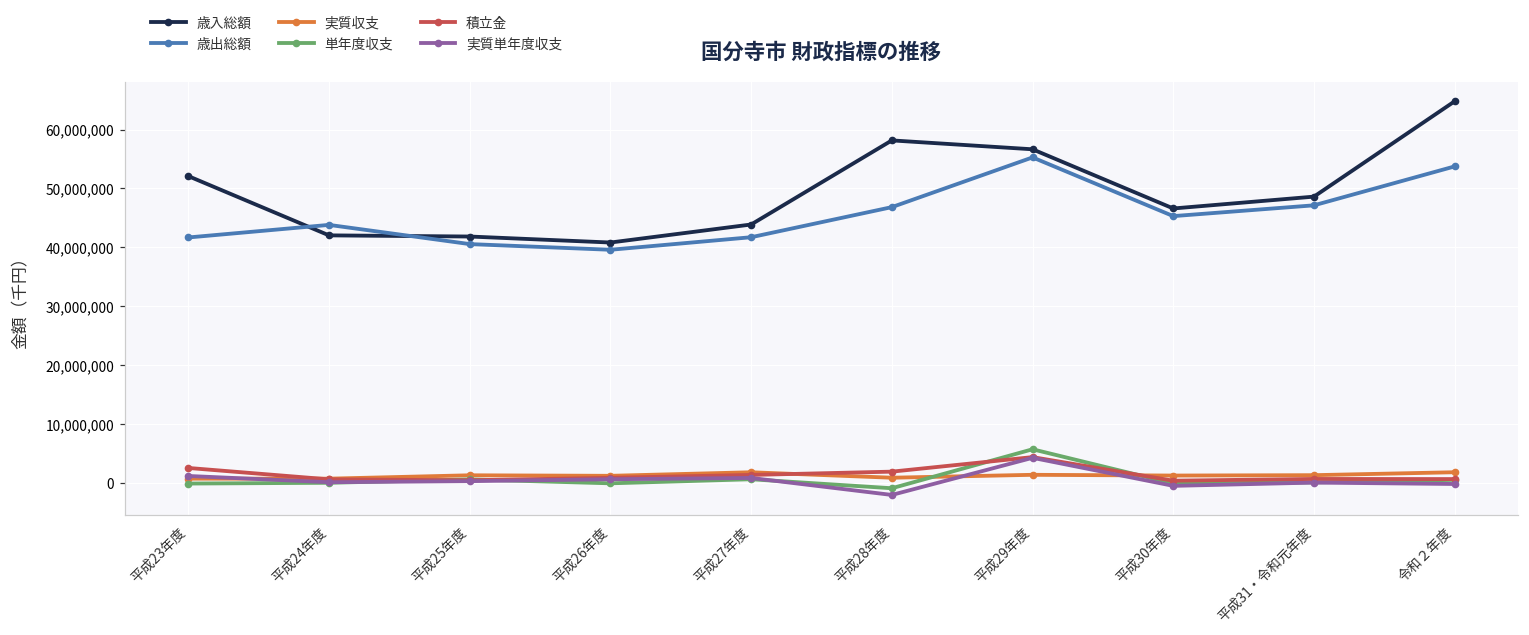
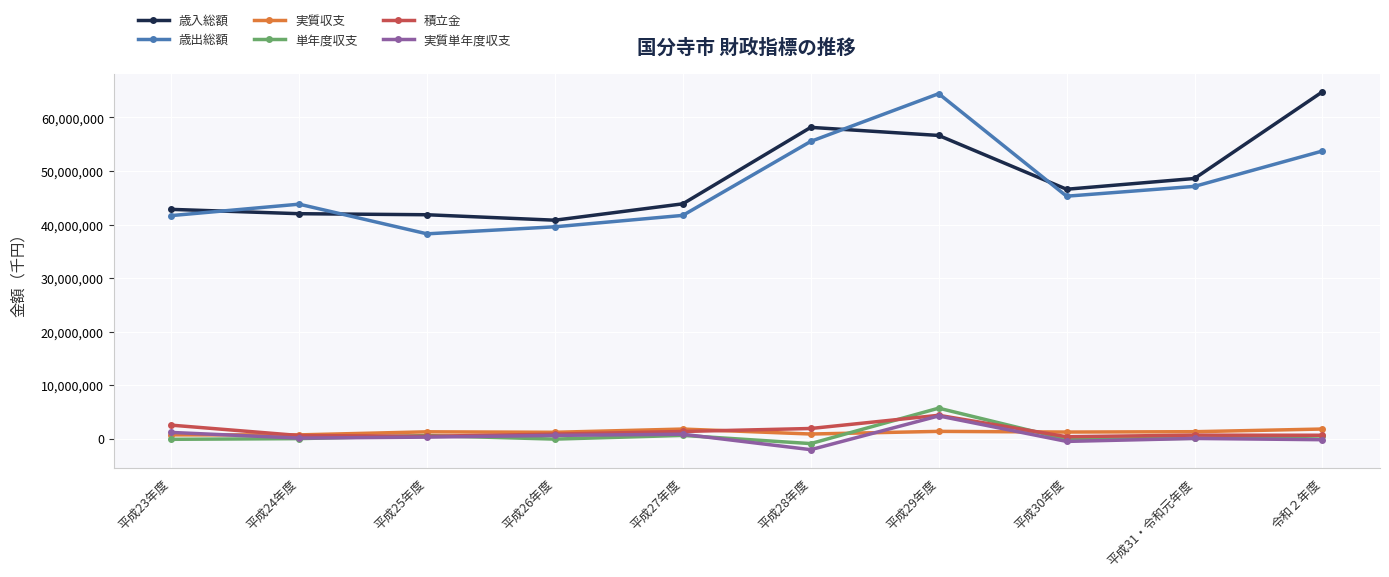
  {
    "歳入総額": {
-     "平成23年度": "52,000,000",
+     "平成23年度": "43,000,000",
      "平成24年度": "42,000,000",
      "平成25年度": "42,000,000",
      "平成26年度": "41,000,000",
      "平成27年度": "44,000,000",
      "平成28年度": "58,000,000",
      "平成29年度": "57,000,000",
      "平成30年度": "47,000,000",
      "平成31・令和元年度": "49,000,000",
      "令和２年度": "65,000,000"
    },
    "歳出総額": {
      "平成23年度": "42,000,000",
      "平成24年度": "44,000,000",
-     "平成25年度": "41,000,000",
+     "平成25年度": "38,000,000",
      "平成26年度": "40,000,000",
      "平成27年度": "42,000,000",
-     "平成28年度": "47,000,000",
-     "平成29年度": "55,000,000",
+     "平成28年度": "56,000,000",
+     "平成29年度": "64,000,000",
      "平成30年度": "45,000,000",
      "平成31・令和元年度": "47,000,000",
      "令和２年度": "54,000,000"
    },
    "単年度収支": {
      "平成23年度": "0",
      "平成26年度": "0",
      "平成28年度": "-1,000,000",
      "平成29年度": "6,000,000"
    },
    "実質単年度収支": {
      "平成28年度": "-2,000,000",
      "令和２年度": "0"
    }
  }
